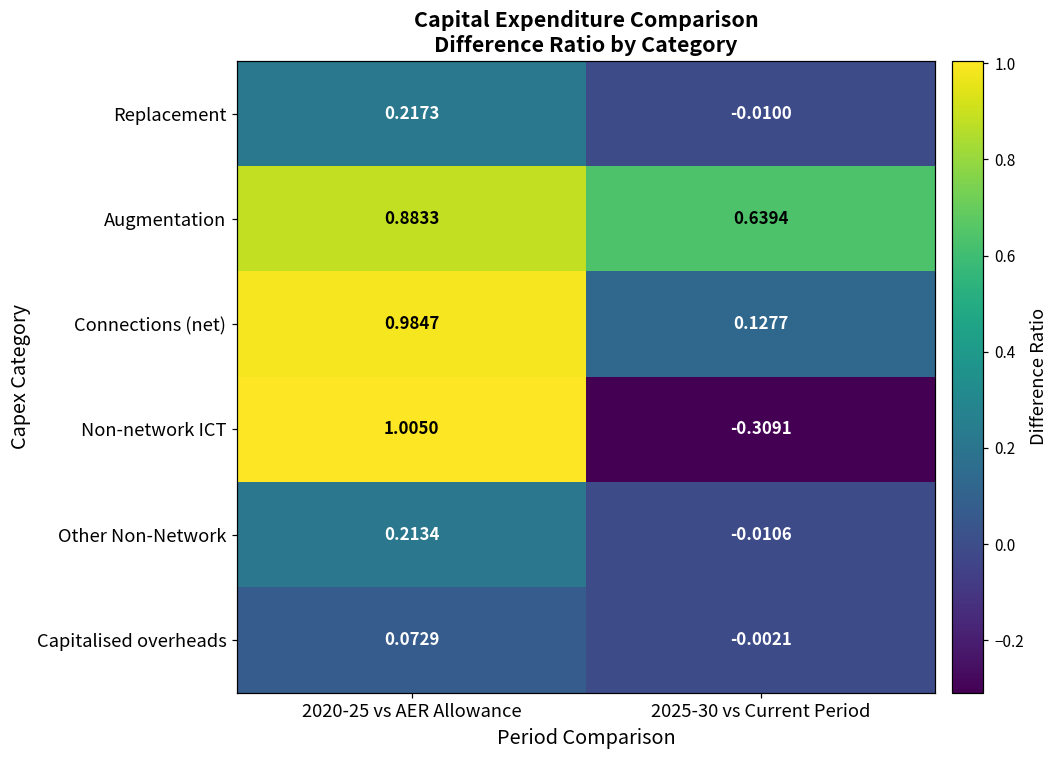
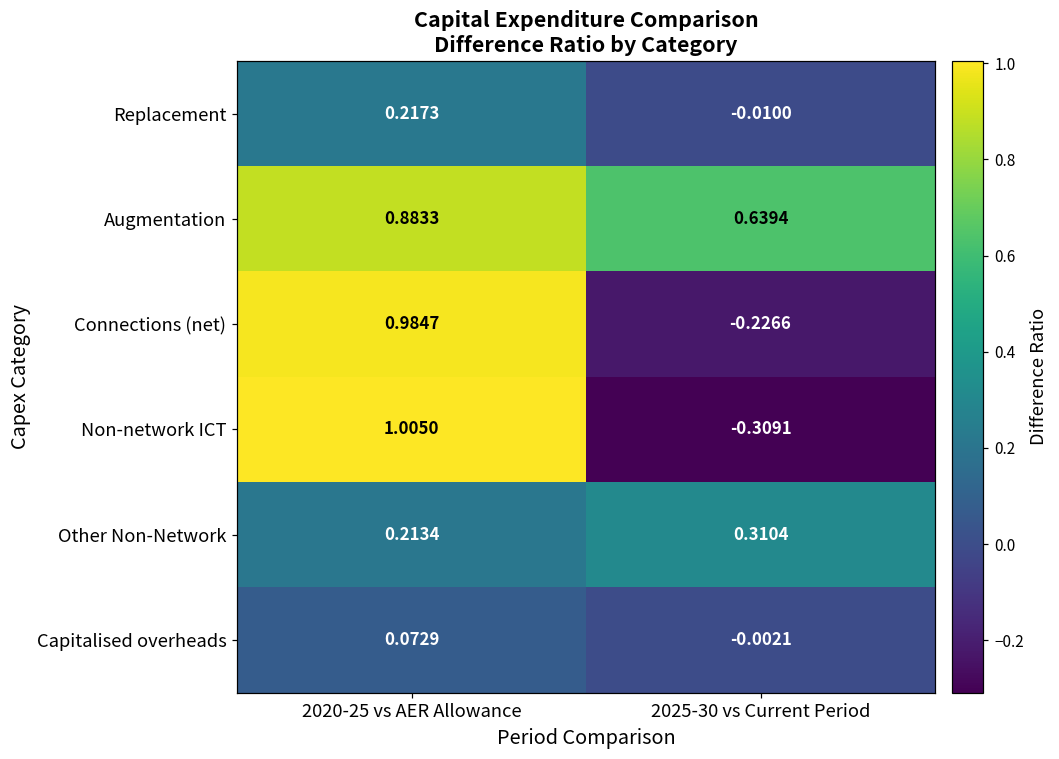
  {
    "Replacement": {
      "2020-25 vs AER Allowance": 0.2173,
      "2025-30 vs Current Period": -0.0100
    },
    "Augmentation": {
      "2020-25 vs AER Allowance": 0.8833,
      "2025-30 vs Current Period": 0.6394
    },
    "Connections (net)": {
      "2020-25 vs AER Allowance": 0.9847,
-     "2025-30 vs Current Period": 0.1277
+     "2025-30 vs Current Period": -0.2266
    },
    "Non-network ICT": {
      "2020-25 vs AER Allowance": 1.0050,
      "2025-30 vs Current Period": -0.3091
    },
    "Other Non-Network": {
      "2020-25 vs AER Allowance": 0.2134,
-     "2025-30 vs Current Period": -0.0106
+     "2025-30 vs Current Period": 0.3104
    },
    "Capitalised overheads": {
      "2020-25 vs AER Allowance": 0.0729,
      "2025-30 vs Current Period": -0.0021
    }
  }
